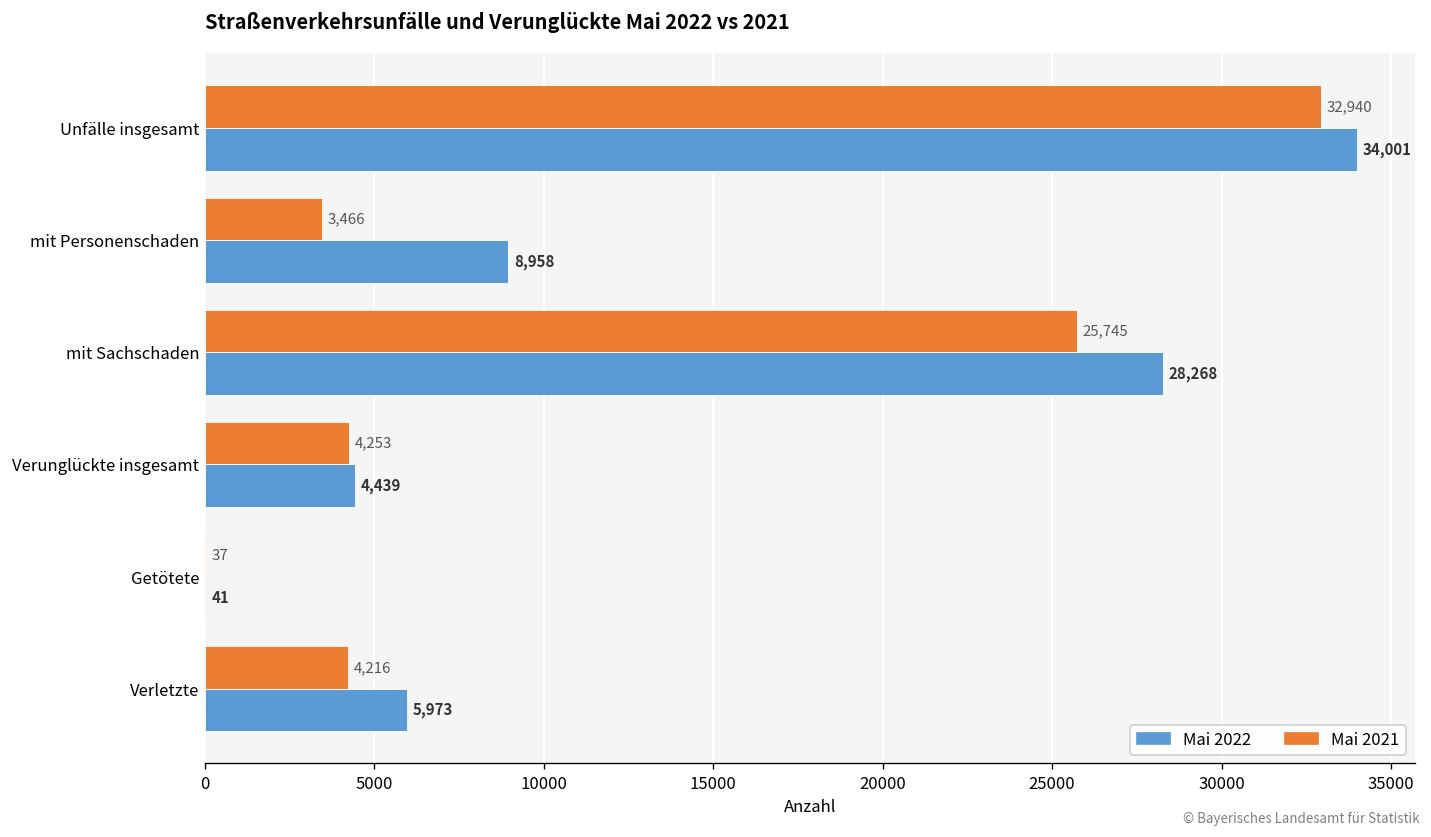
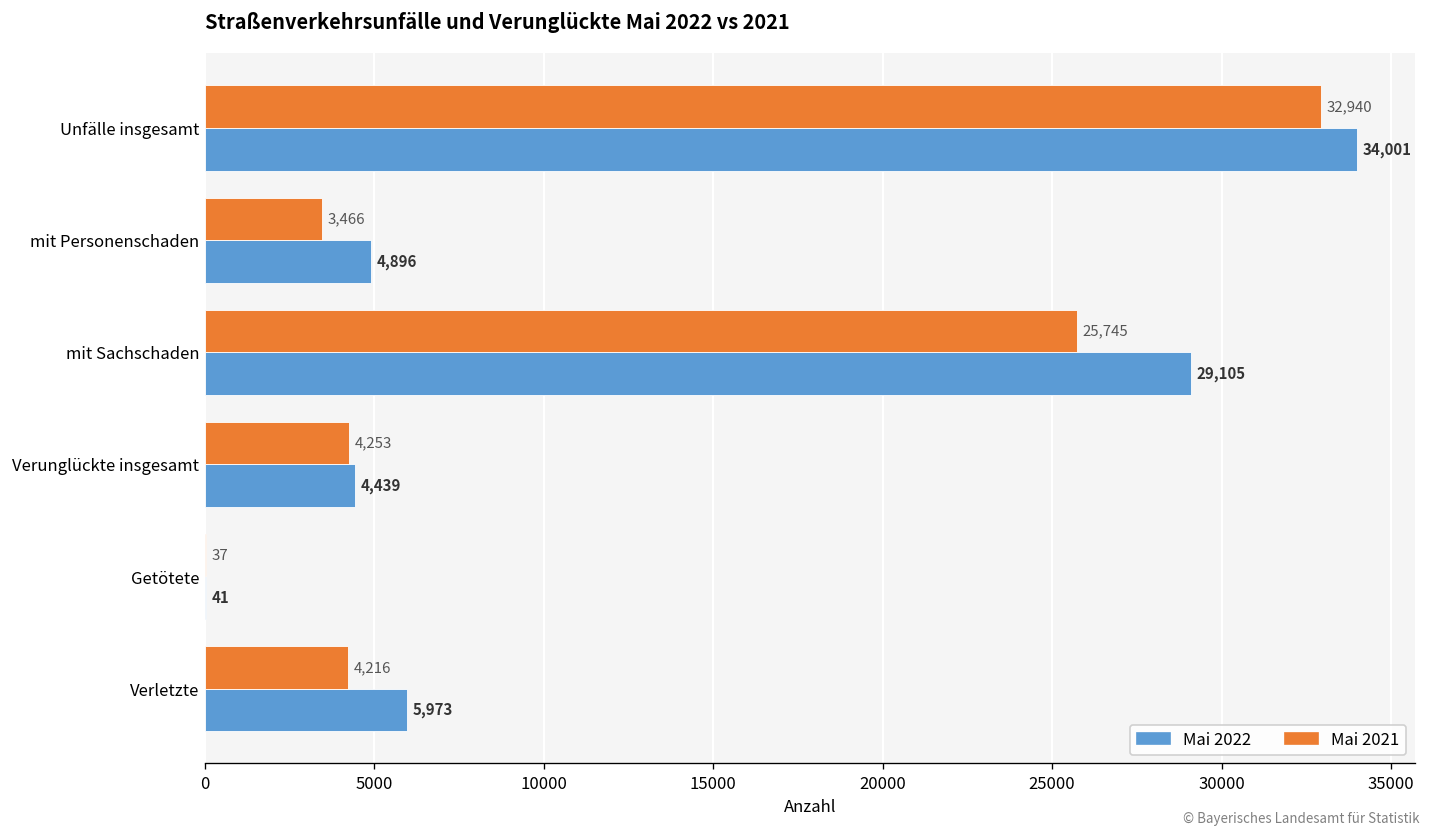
  {
    "Mai 2022": {
      "Unfälle insgesamt": "34,001",
-     "mit Personenschaden": "8,958",
-     "mit Sachschaden": "28,268",
+     "mit Personenschaden": "4,896",
+     "mit Sachschaden": "29,105",
      "Verunglückte insgesamt": "4,439",
      "Getötete": "41",
      "Verletzte": "5,973"
    },
    "Mai 2021": {
      "Unfälle insgesamt": "32,940",
      "mit Personenschaden": "3,466",
      "mit Sachschaden": "25,745",
      "Verunglückte insgesamt": "4,253",
      "Getötete": "37",
      "Verletzte": "4,216"
    }
  }
